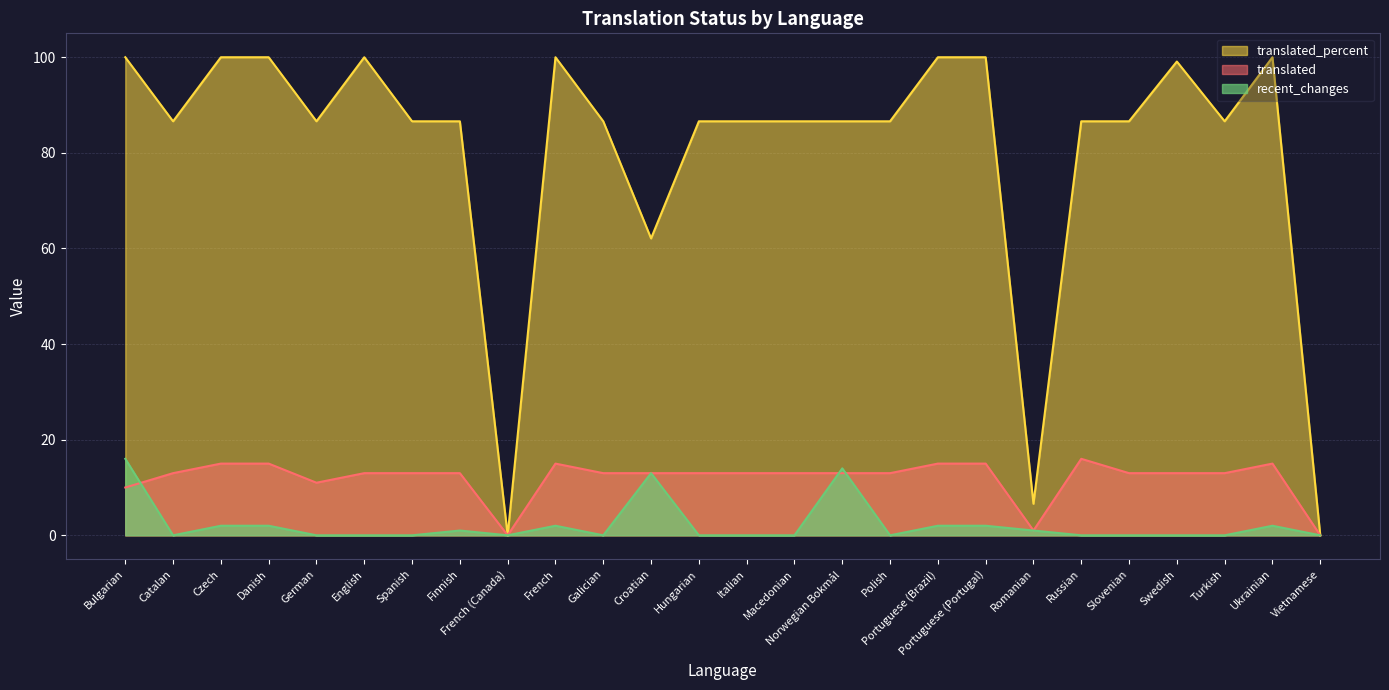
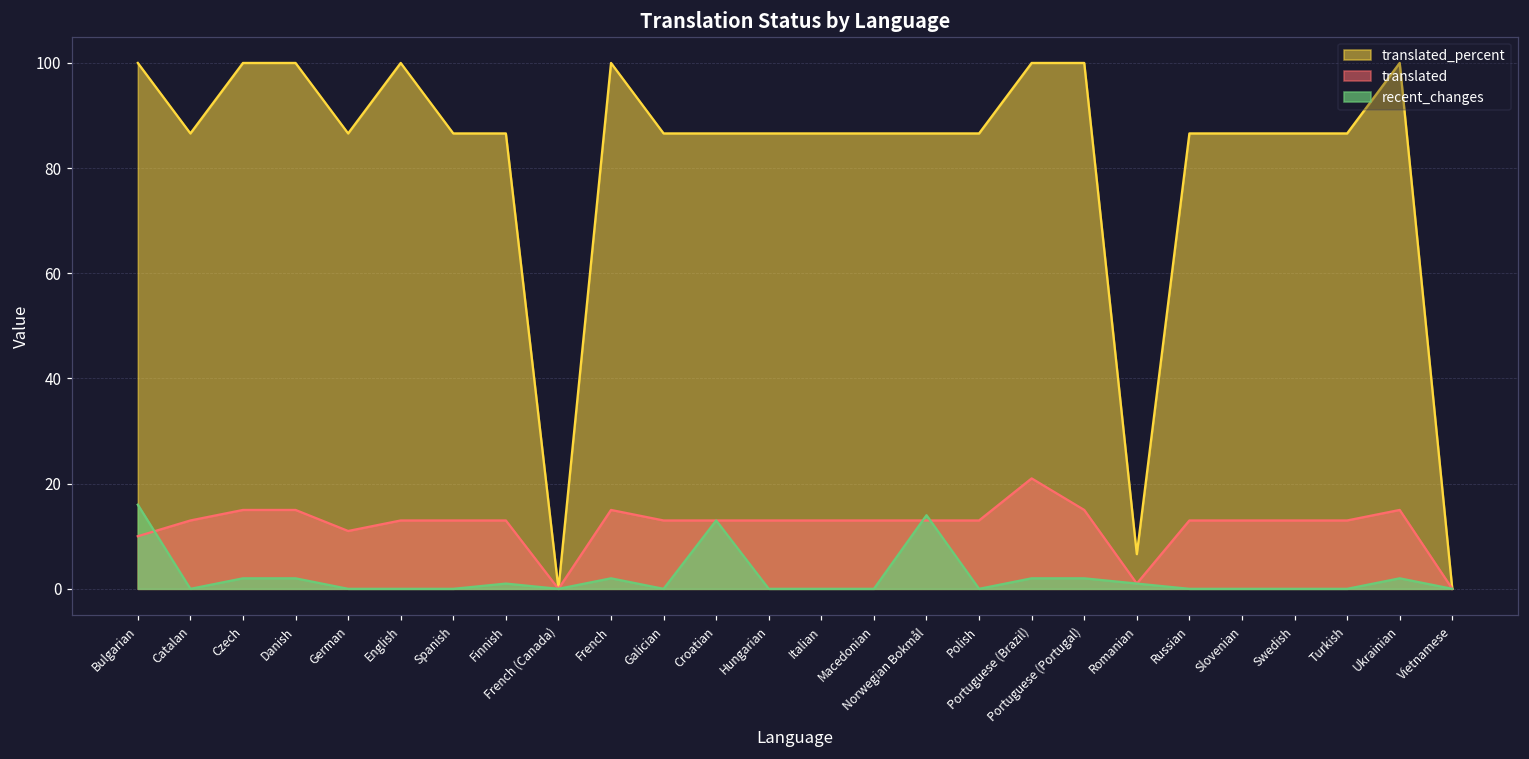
  {
    "translated_percent": {
      "Bulgarian": 100,
      "Catalan": 87,
      "Czech": 100,
      "Danish": 100,
      "German": 87,
      "English": 100,
      "Spanish": 87,
      "Finnish": 87,
      "French": 100,
      "Galician": 87,
-     "Croatian": 62,
+     "Croatian": 87,
      "Hungarian": 87,
      "Italian": 87,
      "Macedonian": 87,
      "Norwegian Bokmål": 87,
      "Polish": 87,
      "Portuguese (Brazil)": 100,
      "Portuguese (Portugal)": 100,
      "Romanian": 7,
      "Russian": 87,
      "Slovenian": 87,
-     "Swedish": 99,
+     "Swedish": 87,
      "Turkish": 87
    },
    "translated": {
      "Bulgarian": 10,
      "Catalan": 13,
      "Czech": 15,
      "Danish": 15,
      "German": 11,
      "English": 13,
      "Spanish": 13,
      "Finnish": 13,
      "French": 15,
      "Galician": 13,
      "Hungarian": 13,
      "Italian": 13,
      "Macedonian": 13,
      "Norwegian Bokmål": 13,
      "Polish": 13,
-     "Portuguese (Brazil)": 15,
+     "Portuguese (Brazil)": 21,
      "Portuguese (Portugal)": 15,
-     "Russian": 16,
+     "Russian": 13,
      "Slovenian": 13,
      "Swedish": 13,
      "Turkish": 13,
      "Ukrainian": 15
    },
    "recent_changes": {
      "Bulgarian": 16,
      "Catalan": 0,
      "Czech": 2,
      "Danish": 2,
      "German": 0,
      "English": 0,
      "Spanish": 0,
      "Finnish": 1,
      "French": 2,
      "Galician": 0,
      "Hungarian": 0,
      "Italian": 0,
      "Macedonian": 0,
      "Norwegian Bokmål": 14,
      "Polish": 0,
      "Portuguese (Brazil)": 2,
      "Portuguese (Portugal)": 2,
      "Russian": 0,
      "Slovenian": 0,
      "Swedish": 0,
      "Turkish": 0,
      "Ukrainian": 2
    }
  }
